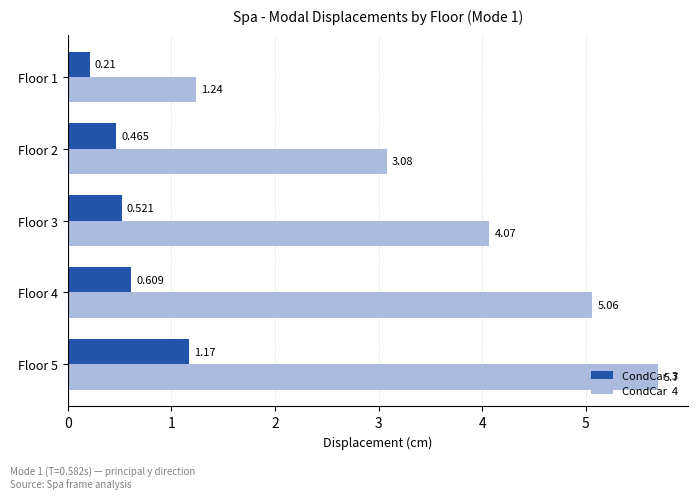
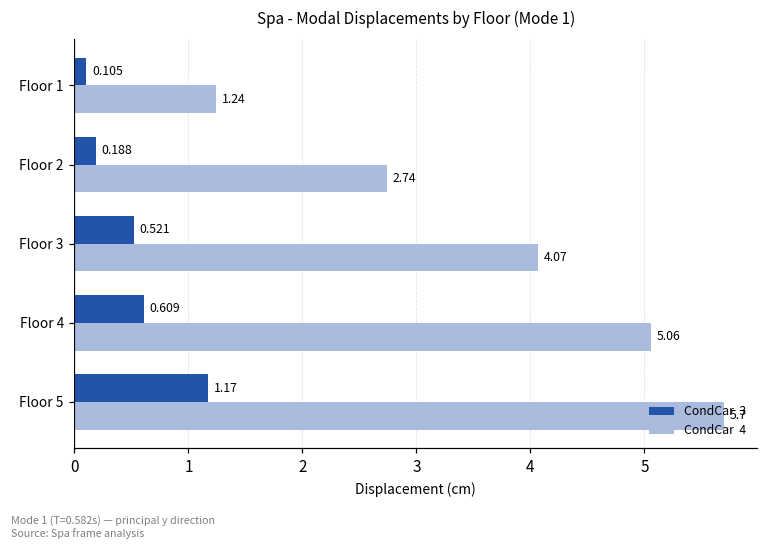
  {
    "CondCar 3": {
-     "Floor 1": 0.21,
-     "Floor 2": 0.465,
+     "Floor 1": 0.105,
+     "Floor 2": 0.188,
      "Floor 3": 0.521,
      "Floor 4": 0.609,
      "Floor 5": 1.17
    },
    "CondCar 4": {
      "Floor 1": 1.24,
-     "Floor 2": 3.08,
+     "Floor 2": 2.74,
      "Floor 3": 4.07,
      "Floor 4": 5.06,
      "Floor 5": 5.7
    }
  }
